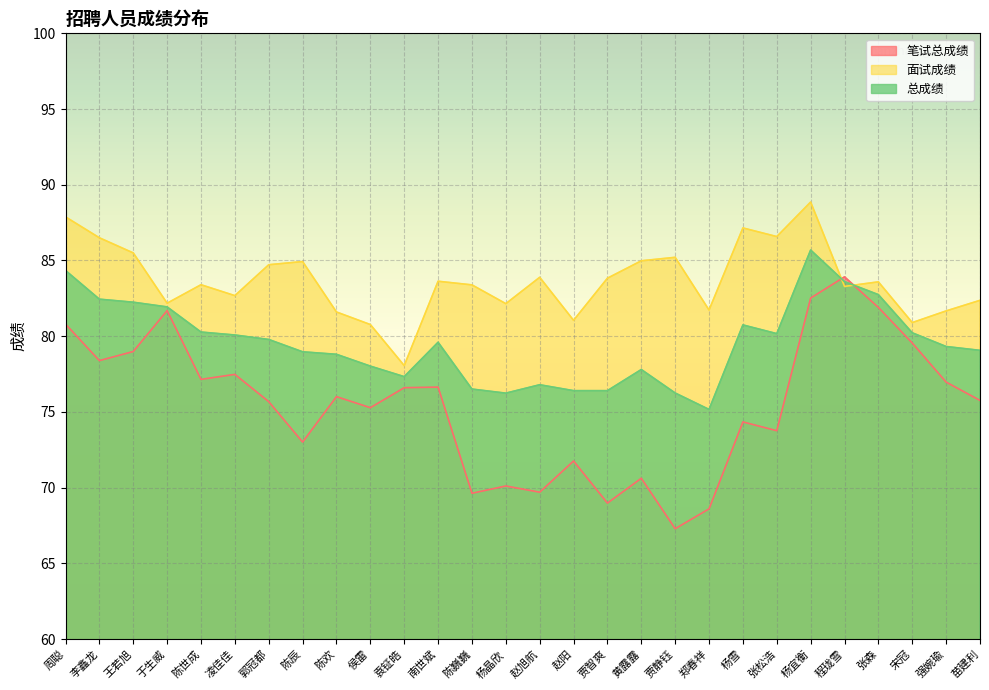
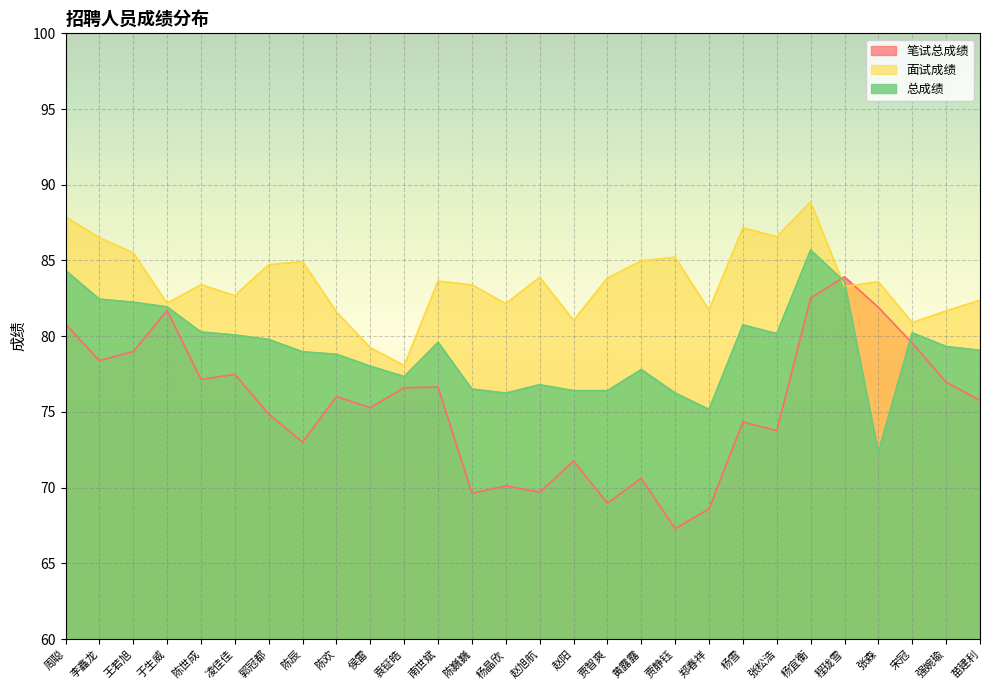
  {
    "笔试总成绩": {
      "周聪": 80.8,
      "李鑫龙": 78.4,
      "王若旭": 79.0,
      "于生威": 81.7,
      "陈世成": 77.2,
      "凌佳佳": 77.5,
-     "郭冠都": 75.7,
+     "郭冠都": 74.9,
      "陈辰": 73.0,
      "陈欢": 76.0,
      "侯雷": 75.3,
      "袁钲皓": 76.6,
      "南世斌": 76.6,
      "陈巍巍": 69.6,
      "杨晶欣": 70.1,
      "赵旭航": 69.7,
      "赵阳": 71.8,
      "贾智爽": 69.0,
      "黄露露": 70.6,
      "贾静钰": 67.3,
      "郑春祥": 68.6,
      "杨雪": 74.3,
      "张松浩": 73.8,
      "杨宜衡": 82.5,
      "程珑雪": 83.9,
      "张森": 81.9,
      "宋冠": 79.6,
      "强婉瑜": 77.0,
      "苗建利": 75.8
    },
    "面试成绩": {
      "周聪": 87.9,
      "李鑫龙": 86.5,
      "王若旭": 85.5,
      "于生威": 82.2,
      "陈世成": 83.4,
      "凌佳佳": 82.7,
      "郭冠都": 84.7,
      "陈辰": 84.9,
      "陈欢": 81.6,
-     "侯雷": 80.8,
+     "侯雷": 79.2,
      "袁钲皓": 78.1,
      "南世斌": 83.6,
      "陈巍巍": 83.4,
      "杨晶欣": 82.2,
      "赵旭航": 83.9,
      "赵阳": 81.1,
      "贾智爽": 83.8,
      "黄露露": 85.0,
      "贾静钰": 85.2,
      "郑春祥": 81.7,
      "杨雪": 87.2,
      "张松浩": 86.6,
      "杨宜衡": 88.9,
      "程珑雪": 83.3,
      "张森": 83.6,
      "宋冠": 80.9,
      "强婉瑜": 81.7,
      "苗建利": 82.4
    },
    "总成绩": {
      "周聪": 84.3,
      "李鑫龙": 82.4,
      "王若旭": 82.2,
      "于生威": 81.9,
      "陈世成": 80.3,
      "凌佳佳": 80.1,
      "郭冠都": 79.8,
      "陈辰": 79.0,
      "陈欢": 78.8,
      "侯雷": 78.0,
      "袁钲皓": 77.3,
      "南世斌": 79.6,
      "陈巍巍": 76.5,
      "杨晶欣": 76.2,
      "赵旭航": 76.8,
      "赵阳": 76.4,
      "贾智爽": 76.4,
      "黄露露": 77.8,
      "贾静钰": 76.3,
      "郑春祥": 75.2,
      "杨雪": 80.7,
      "张松浩": 80.2,
      "杨宜衡": 85.7,
      "程珑雪": 83.6,
-     "张森": 82.7,
+     "张森": 72.4,
      "宋冠": 80.2,
      "强婉瑜": 79.3,
      "苗建利": 79.1
    }
  }
